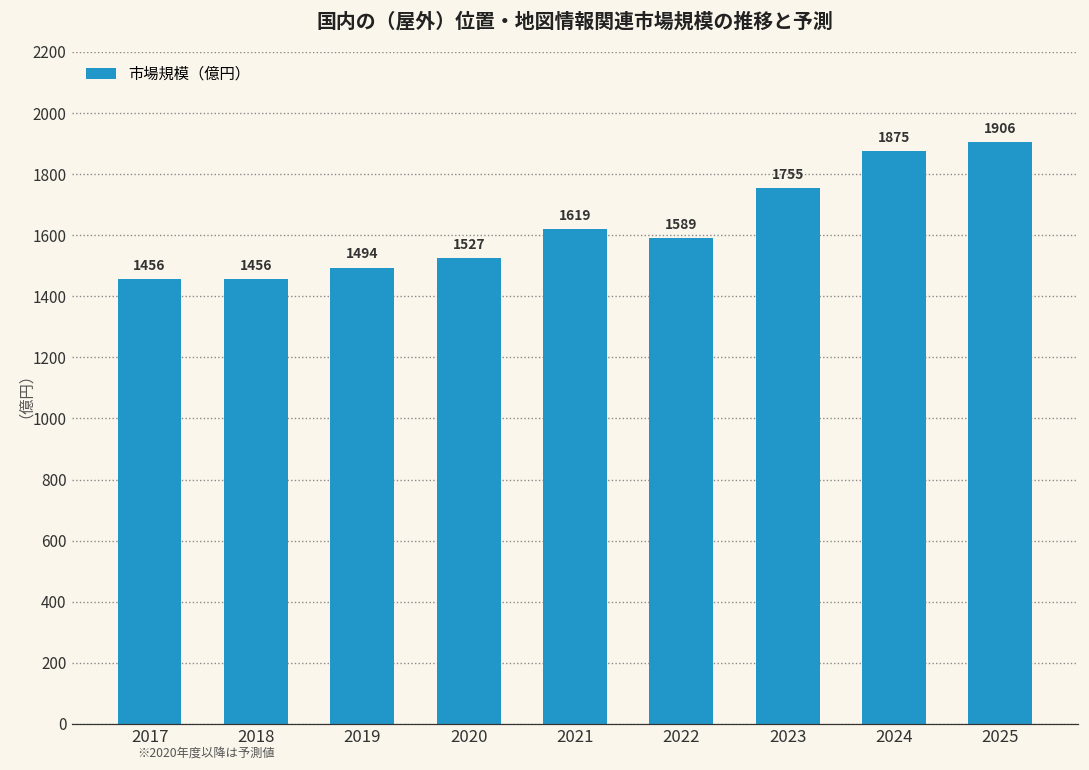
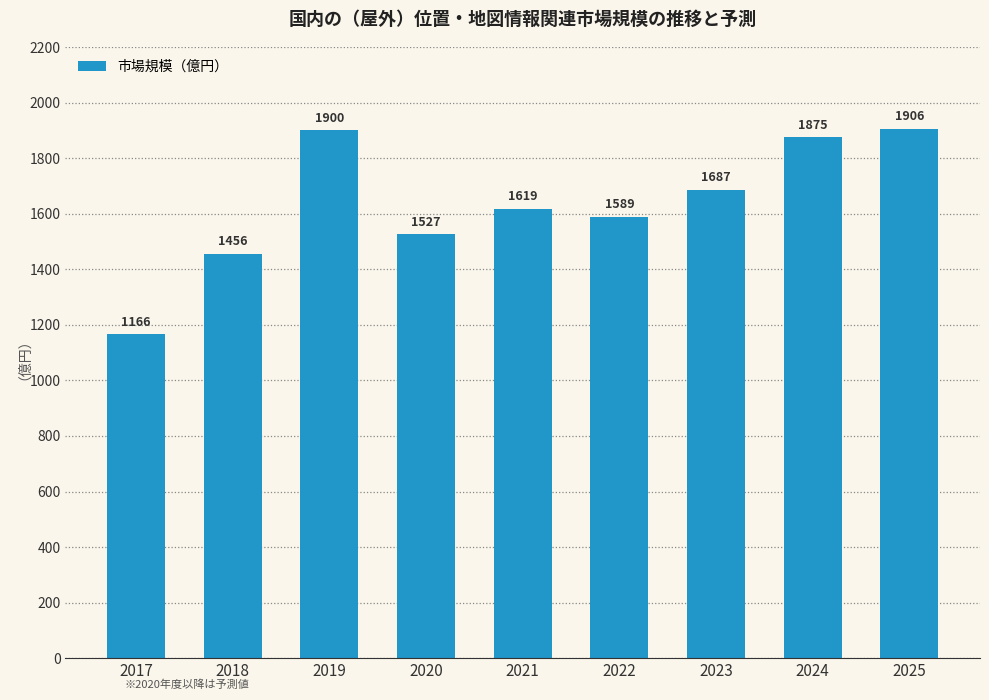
  {
-   "2017": 1456,
+   "2017": 1166,
    "2018": 1456,
-   "2019": 1494,
+   "2019": 1900,
    "2020": 1527,
    "2021": 1619,
    "2022": 1589,
-   "2023": 1755,
+   "2023": 1687,
    "2024": 1875,
    "2025": 1906
  }
